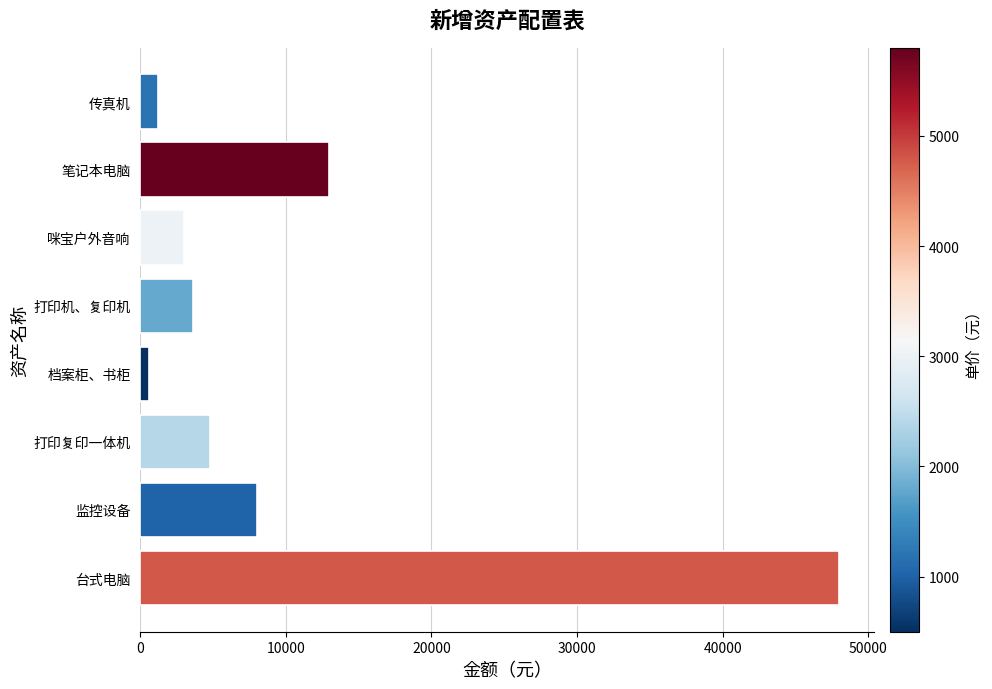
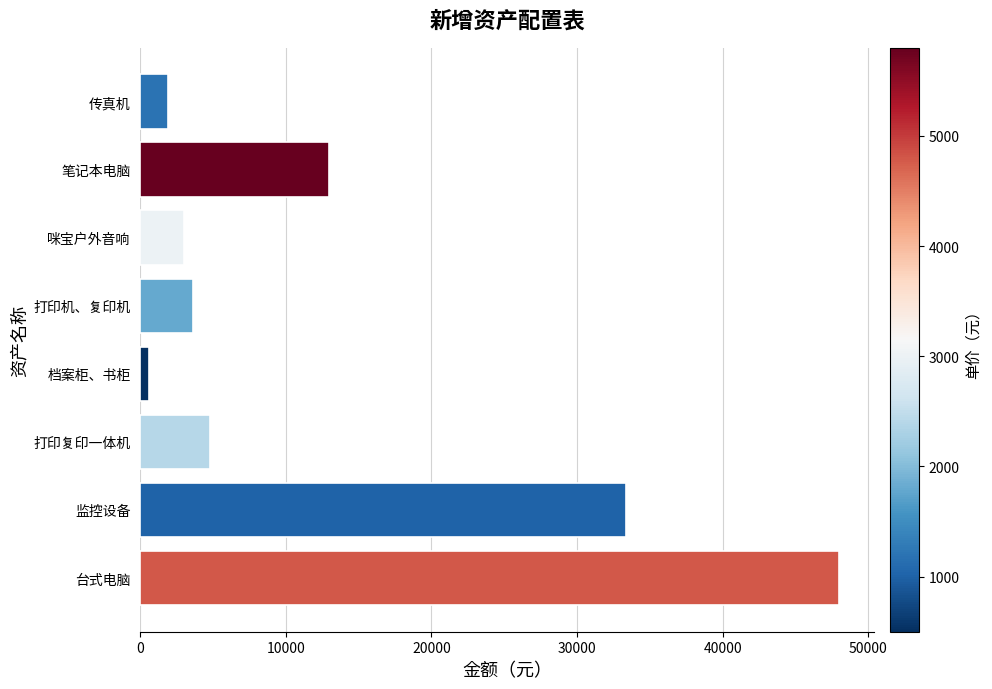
  {
-   "传真机": 1200,
+   "传真机": 1900,
    "笔记本电脑": 12900,
    "咪宝户外音响": 3000,
    "打印机、复印机": 3600,
    "档案柜、书柜": 600,
    "打印复印一体机": 4800,
-   "监控设备": 8000,
+   "监控设备": 33400,
    "台式电脑": 48000
  }
